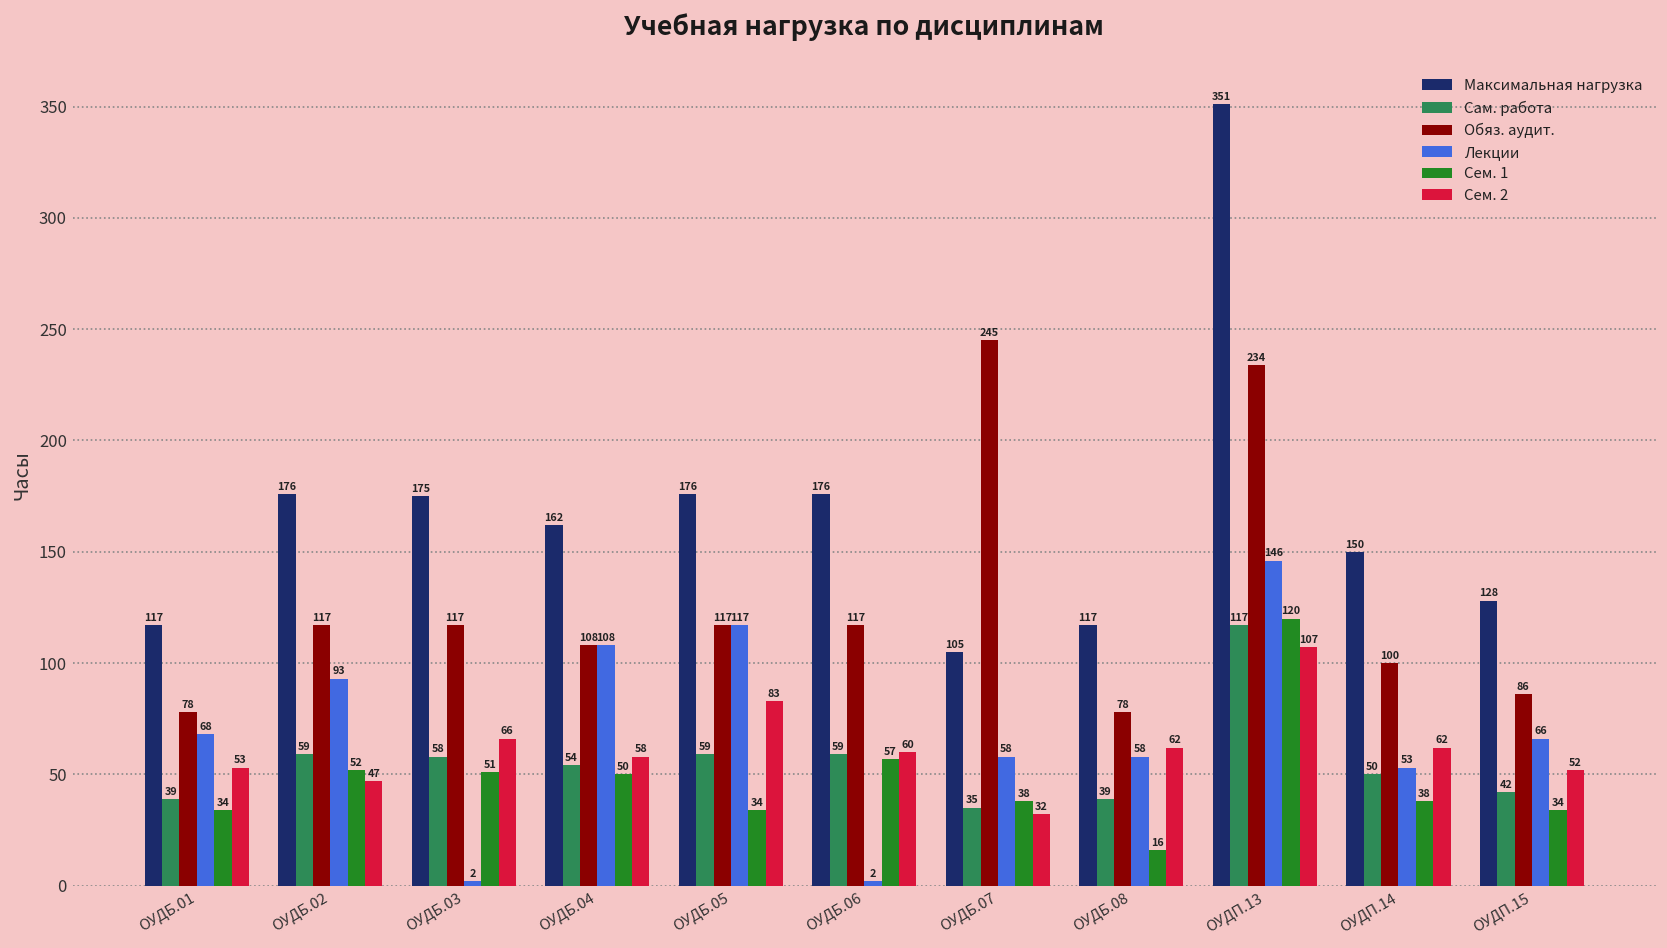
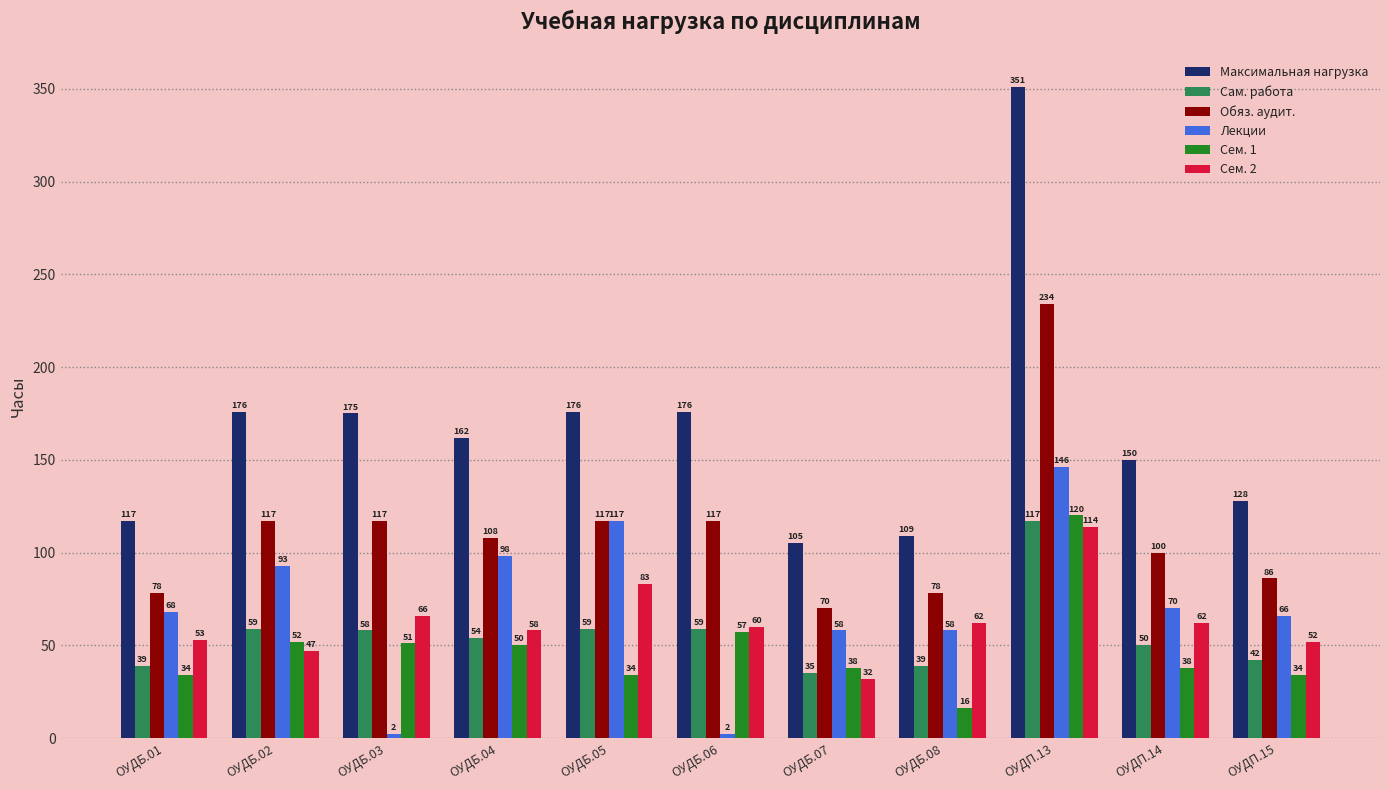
  {
    "Максимальная нагрузка": {
      "ОУДБ.01": 117,
      "ОУДБ.02": 176,
      "ОУДБ.03": 175,
      "ОУДБ.04": 162,
      "ОУДБ.05": 176,
      "ОУДБ.06": 176,
      "ОУДБ.07": 105,
-     "ОУДБ.08": 117,
+     "ОУДБ.08": 109,
      "ОУДП.13": 351,
      "ОУДП.14": 150,
      "ОУДП.15": 128
    },
    "Обяз. аудит.": {
      "ОУДБ.01": 78,
      "ОУДБ.02": 117,
      "ОУДБ.03": 117,
      "ОУДБ.04": 108,
      "ОУДБ.05": 117,
      "ОУДБ.06": 117,
-     "ОУДБ.07": 245,
+     "ОУДБ.07": 70,
      "ОУДБ.08": 78,
      "ОУДП.13": 234,
      "ОУДП.14": 100,
      "ОУДП.15": 86
    },
    "Лекции": {
      "ОУДБ.01": 68,
      "ОУДБ.02": 93,
      "ОУДБ.03": 2,
-     "ОУДБ.04": 108,
+     "ОУДБ.04": 98,
      "ОУДБ.05": 117,
      "ОУДБ.06": 2,
      "ОУДБ.07": 58,
      "ОУДБ.08": 58,
      "ОУДП.13": 146,
-     "ОУДП.14": 53,
+     "ОУДП.14": 70,
      "ОУДП.15": 66
    },
    "Сем. 2": {
      "ОУДБ.01": 53,
      "ОУДБ.02": 47,
      "ОУДБ.03": 66,
      "ОУДБ.04": 58,
      "ОУДБ.05": 83,
      "ОУДБ.06": 60,
      "ОУДБ.07": 32,
      "ОУДБ.08": 62,
-     "ОУДП.13": 107,
+     "ОУДП.13": 114,
      "ОУДП.14": 62,
      "ОУДП.15": 52
    }
  }
